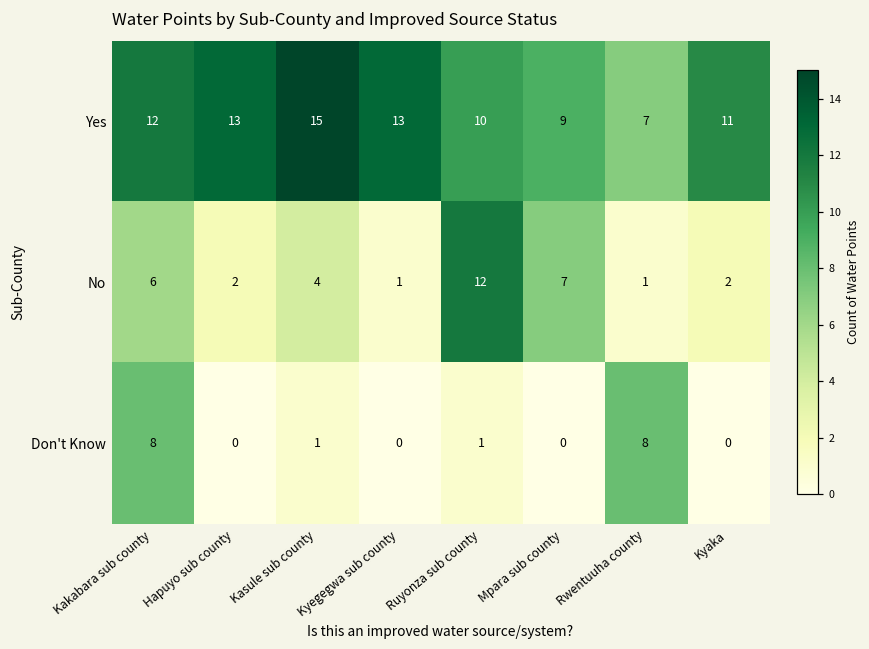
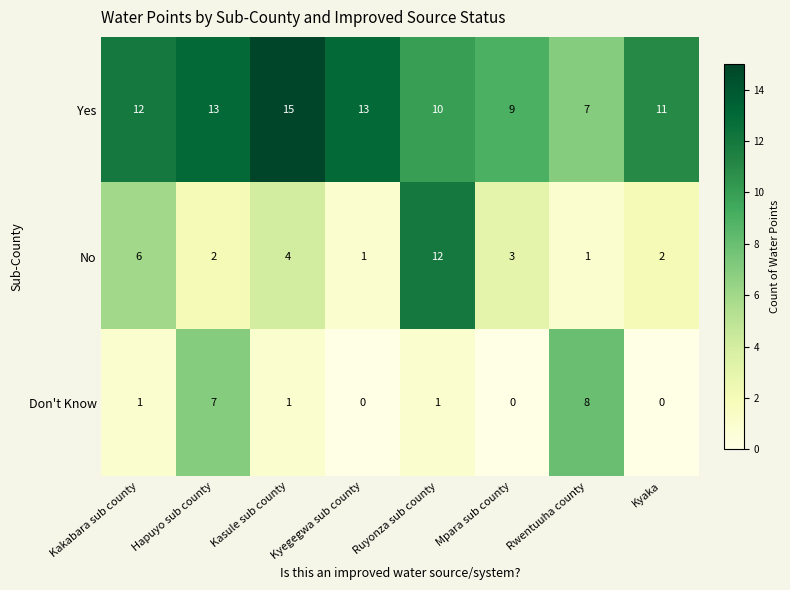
  {
    "Yes": {
      "Kakabara sub county": 12,
      "Hapuyo sub county": 13,
      "Kasule sub county": 15,
      "Kyegegwa sub county": 13,
      "Ruyonza sub county": 10,
      "Mpara sub county": 9,
      "Rwentuuha county": 7,
      "Kyaka": 11
    },
    "No": {
      "Kakabara sub county": 6,
      "Hapuyo sub county": 2,
      "Kasule sub county": 4,
      "Kyegegwa sub county": 1,
      "Ruyonza sub county": 12,
-     "Mpara sub county": 7,
+     "Mpara sub county": 3,
      "Rwentuuha county": 1,
      "Kyaka": 2
    },
    "Don't Know": {
-     "Kakabara sub county": 8,
-     "Hapuyo sub county": 0,
+     "Kakabara sub county": 1,
+     "Hapuyo sub county": 7,
      "Kasule sub county": 1,
      "Kyegegwa sub county": 0,
      "Ruyonza sub county": 1,
      "Mpara sub county": 0,
      "Rwentuuha county": 8,
      "Kyaka": 0
    }
  }
